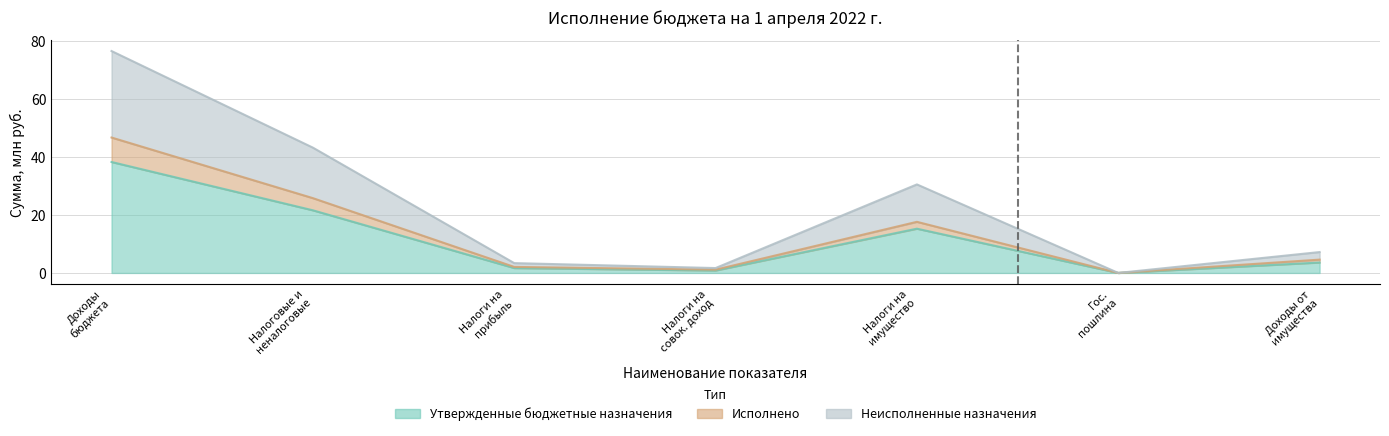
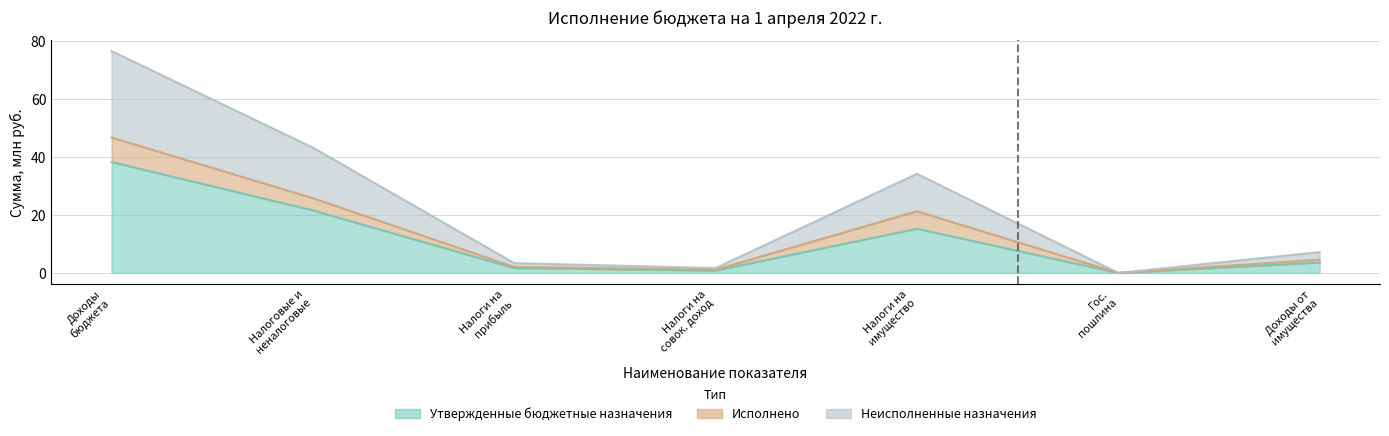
  {
    "Исполнено": {
      "Доходы бюджета": 8,
      "Налоговые и неналоговые": 4,
-     "Налоги на имущество": 2,
+     "Налоги на имущество": 6,
      "Доходы от имущества": 1
    }
  }
